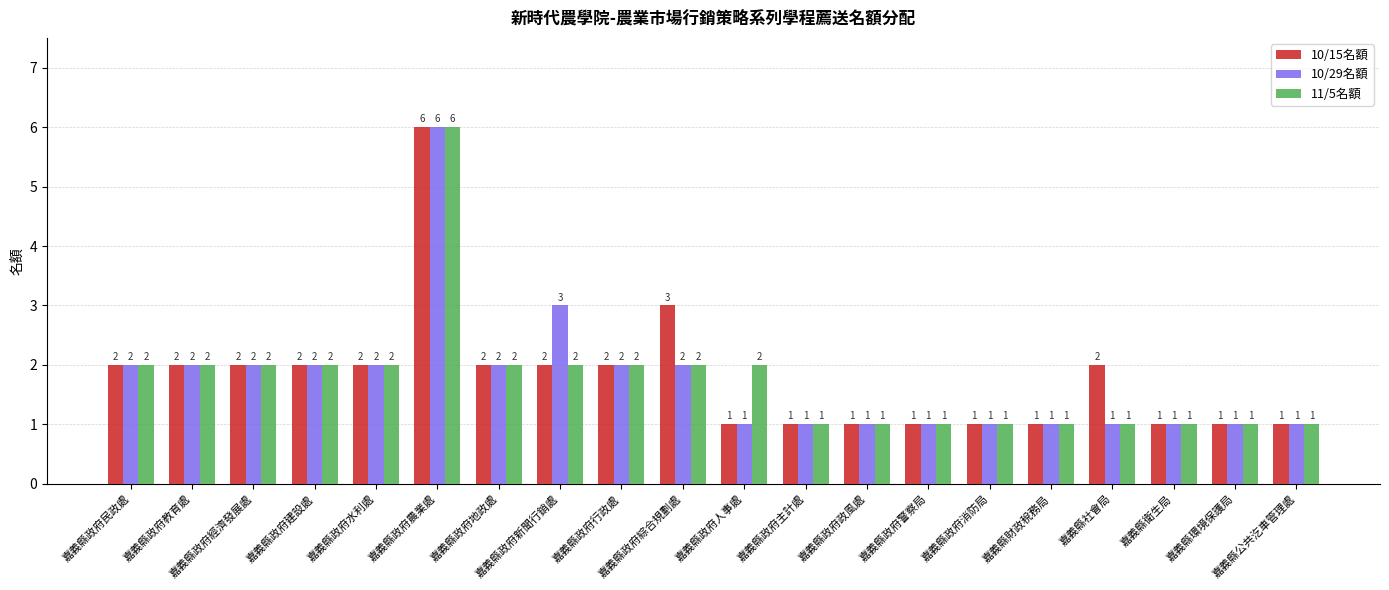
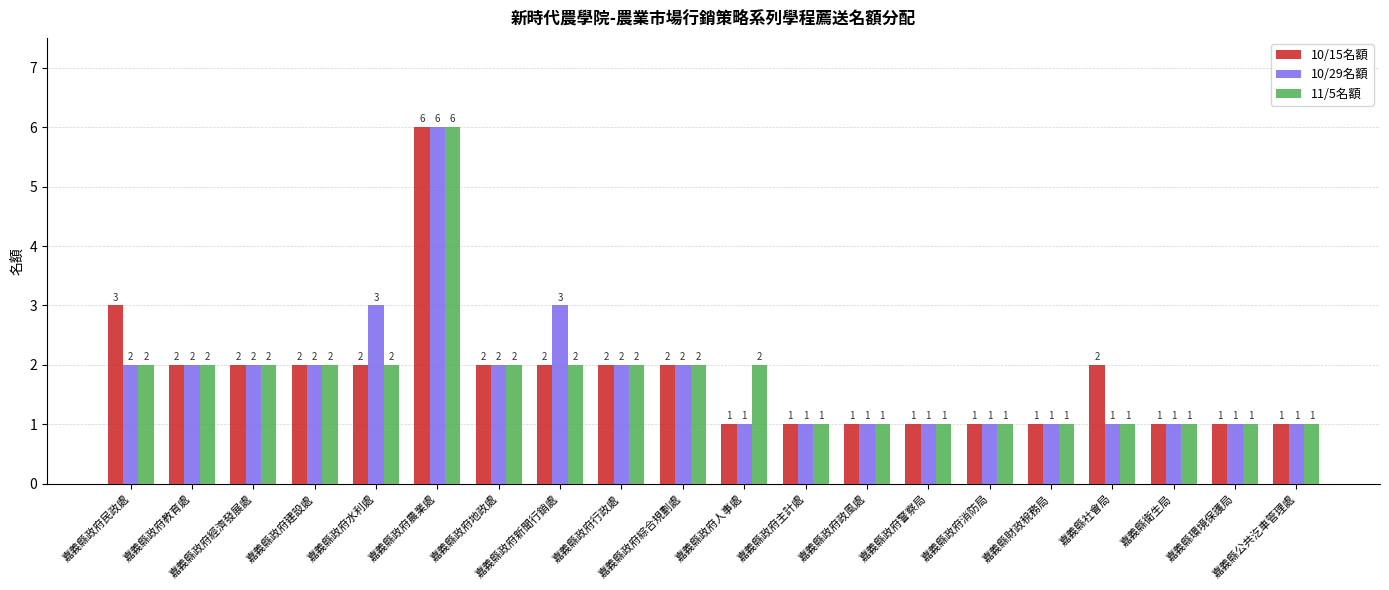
  {
    "10/15名額": {
-     "嘉義縣政府民政處": 2,
+     "嘉義縣政府民政處": 3,
      "嘉義縣政府教育處": 2,
      "嘉義縣政府經濟發展處": 2,
      "嘉義縣政府建設處": 2,
      "嘉義縣政府水利處": 2,
      "嘉義縣政府農業處": 6,
      "嘉義縣政府地政處": 2,
      "嘉義縣政府新聞行銷處": 2,
      "嘉義縣政府行政處": 2,
-     "嘉義縣政府綜合規劃處": 3,
+     "嘉義縣政府綜合規劃處": 2,
      "嘉義縣政府人事處": 1,
      "嘉義縣政府主計處": 1,
      "嘉義縣政府政風處": 1,
      "嘉義縣政府警察局": 1,
      "嘉義縣政府消防局": 1,
      "嘉義縣財政稅務局": 1,
      "嘉義縣社會局": 2,
      "嘉義縣衛生局": 1,
      "嘉義縣環境保護局": 1,
      "嘉義縣公共汔車管理處": 1
    },
    "10/29名額": {
      "嘉義縣政府民政處": 2,
      "嘉義縣政府教育處": 2,
      "嘉義縣政府經濟發展處": 2,
      "嘉義縣政府建設處": 2,
-     "嘉義縣政府水利處": 2,
+     "嘉義縣政府水利處": 3,
      "嘉義縣政府農業處": 6,
      "嘉義縣政府地政處": 2,
      "嘉義縣政府新聞行銷處": 3,
      "嘉義縣政府行政處": 2,
      "嘉義縣政府綜合規劃處": 2,
      "嘉義縣政府人事處": 1,
      "嘉義縣政府主計處": 1,
      "嘉義縣政府政風處": 1,
      "嘉義縣政府警察局": 1,
      "嘉義縣政府消防局": 1,
      "嘉義縣財政稅務局": 1,
      "嘉義縣社會局": 1,
      "嘉義縣衛生局": 1,
      "嘉義縣環境保護局": 1,
      "嘉義縣公共汔車管理處": 1
    },
    "11/5名額": {
      "嘉義縣政府民政處": 2,
      "嘉義縣政府教育處": 2,
      "嘉義縣政府經濟發展處": 2,
      "嘉義縣政府建設處": 2,
      "嘉義縣政府水利處": 2,
      "嘉義縣政府農業處": 6,
      "嘉義縣政府地政處": 2,
      "嘉義縣政府新聞行銷處": 2,
      "嘉義縣政府行政處": 2,
      "嘉義縣政府綜合規劃處": 2,
      "嘉義縣政府人事處": 2,
      "嘉義縣政府主計處": 1,
      "嘉義縣政府政風處": 1,
      "嘉義縣政府警察局": 1,
      "嘉義縣政府消防局": 1,
      "嘉義縣財政稅務局": 1,
      "嘉義縣社會局": 1,
      "嘉義縣衛生局": 1,
      "嘉義縣環境保護局": 1,
      "嘉義縣公共汔車管理處": 1
    }
  }
